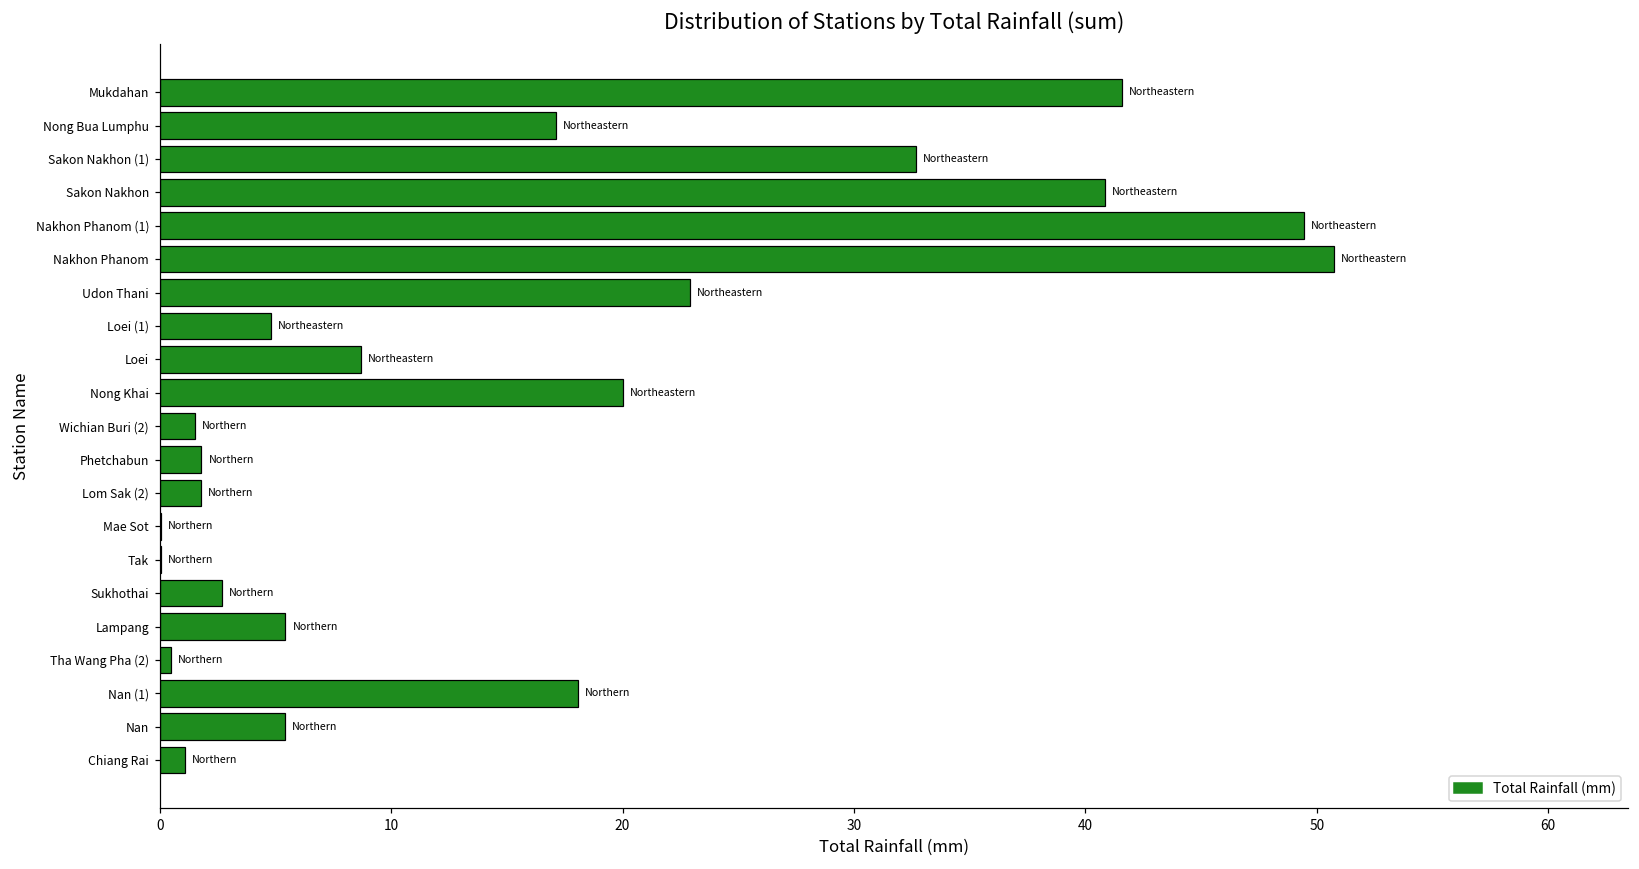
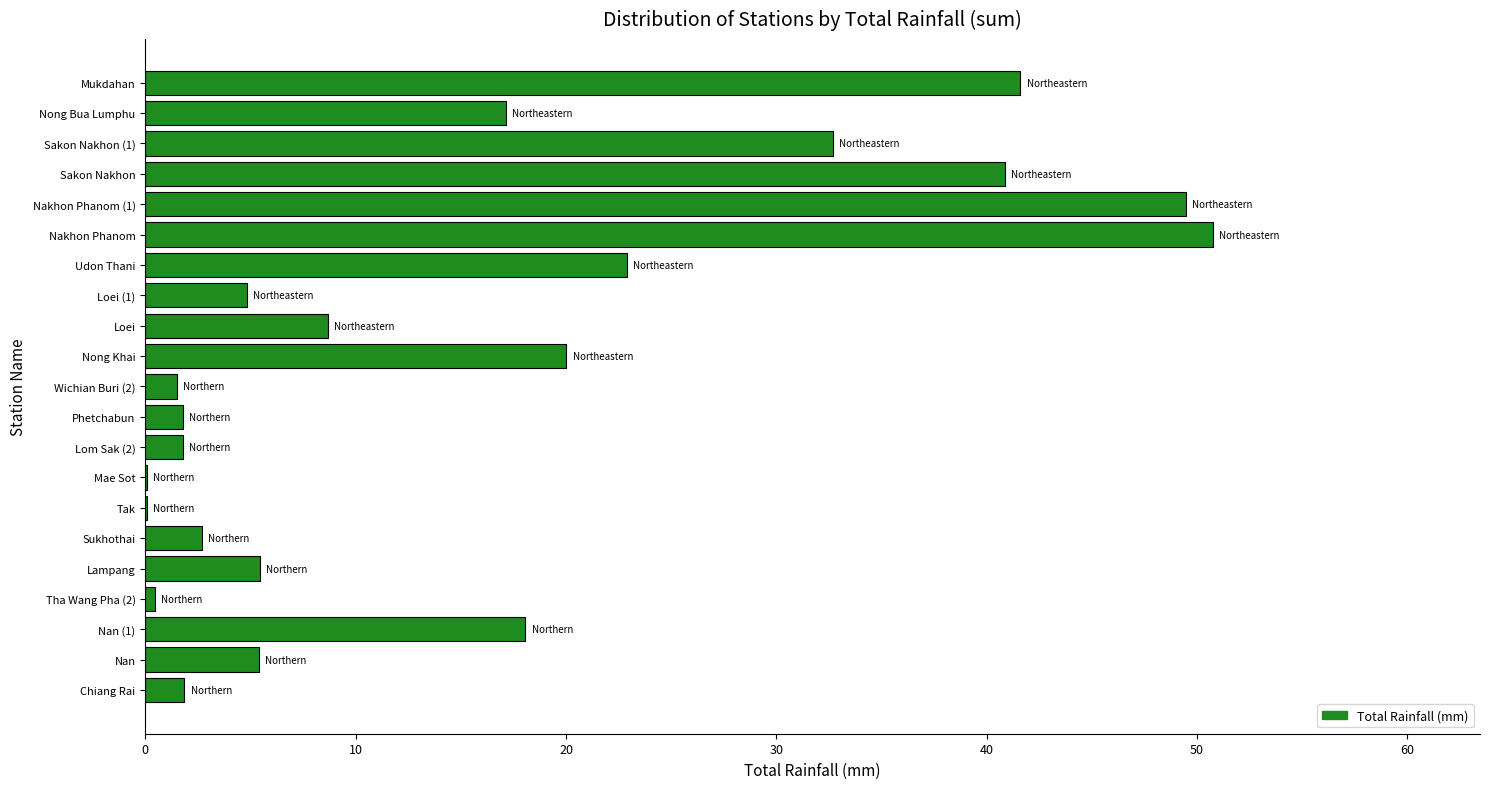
  {
    "Mukdahan": 41.6,
    "Nong Bua Lumphu": 17.1,
    "Sakon Nakhon (1)": 32.7,
    "Sakon Nakhon": 40.9,
    "Nakhon Phanom (1)": 49.5,
    "Nakhon Phanom": 50.8,
    "Udon Thani": 22.9,
    "Loei (1)": 4.8,
    "Loei": 8.7,
    "Nong Khai": 20.0,
    "Wichian Buri (2)": 1.5,
    "Phetchabun": 1.8,
    "Lom Sak (2)": 1.8,
    "Sukhothai": 2.7,
    "Lampang": 5.4,
    "Tha Wang Pha (2)": 0.5,
    "Nan (1)": 18.1,
    "Nan": 5.4,
-   "Chiang Rai": 1.1
+   "Chiang Rai": 1.9
  }
